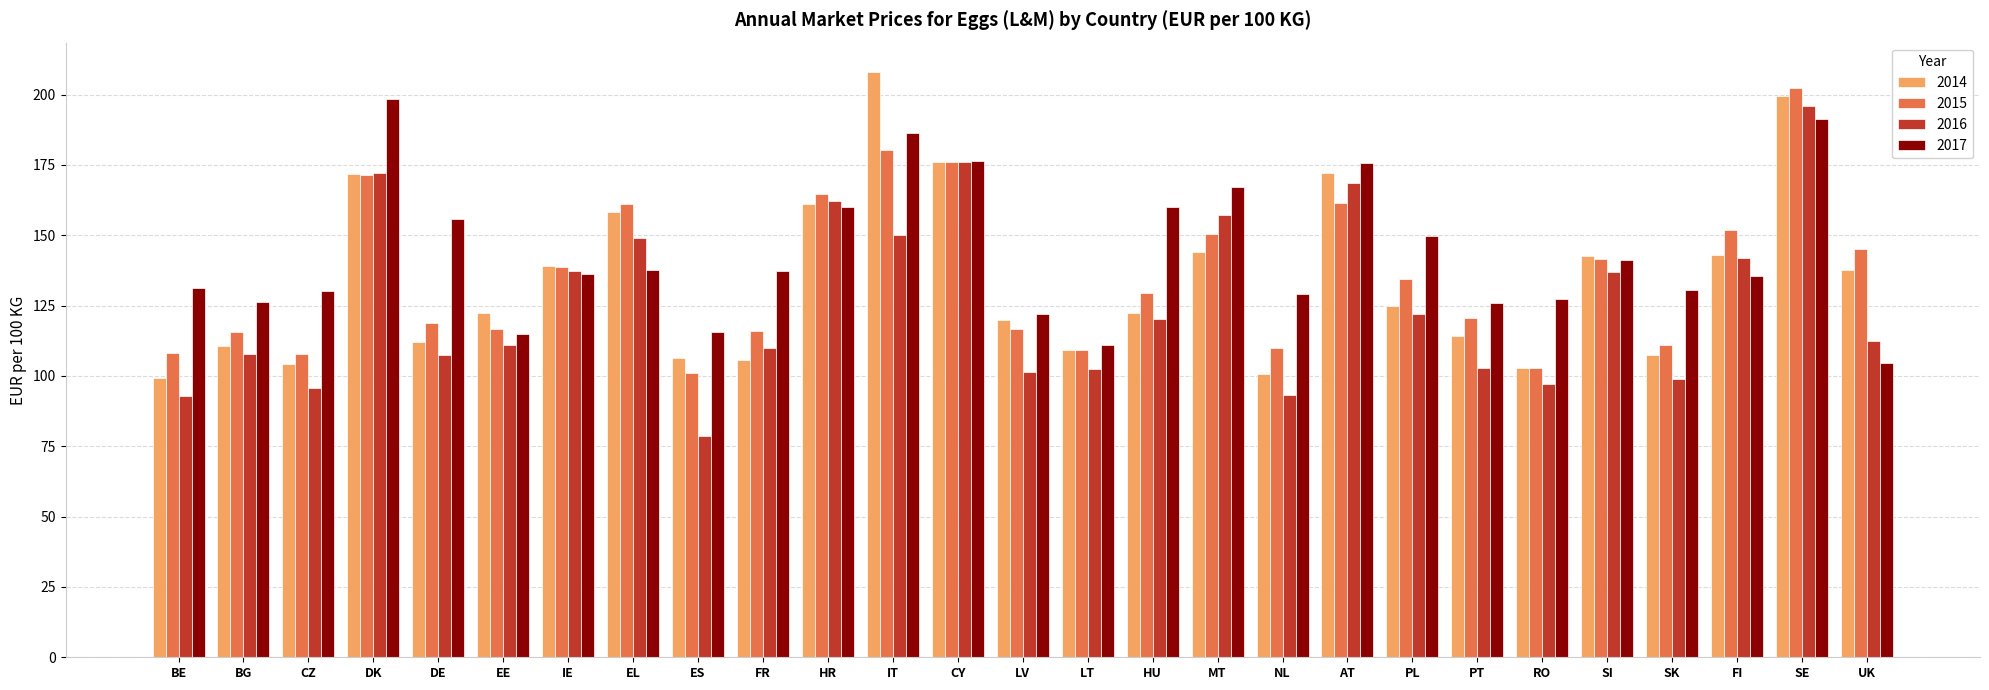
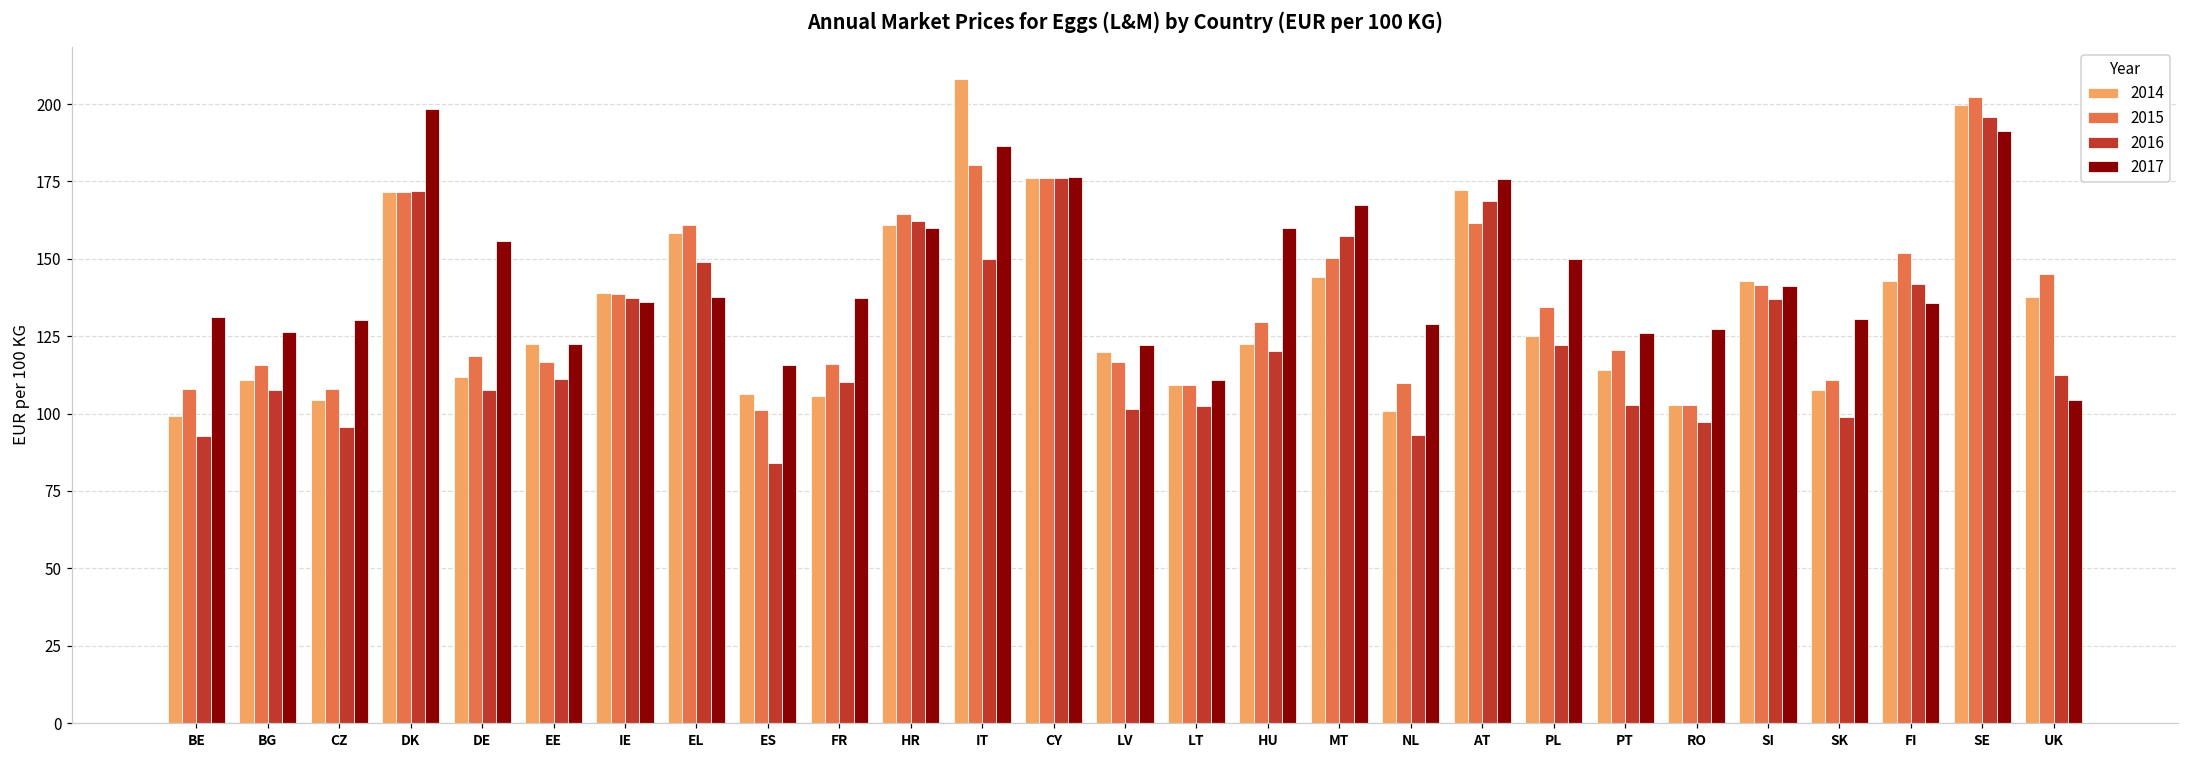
  {
    "2016": {
      "BE": 93,
      "BG": 108,
      "CZ": 96,
      "DK": 172,
      "DE": 107,
      "EE": 111,
      "IE": 137,
      "EL": 149,
-     "ES": 79,
+     "ES": 84,
      "FR": 110,
      "HR": 162,
      "IT": 150,
      "CY": 176,
      "LV": 101,
      "LT": 102,
      "HU": 120,
      "MT": 157,
      "NL": 93,
      "AT": 169,
      "PL": 122,
      "PT": 103,
      "RO": 97,
      "SI": 137,
      "SK": 99,
      "FI": 142,
      "SE": 196,
      "UK": 113
    },
    "2017": {
      "BE": 131,
      "BG": 126,
      "CZ": 130,
      "DK": 198,
      "DE": 156,
-     "EE": 115,
+     "EE": 123,
      "IE": 136,
      "EL": 138,
      "ES": 116,
      "FR": 137,
      "HR": 160,
      "IT": 187,
      "CY": 176,
      "LV": 122,
      "LT": 111,
      "HU": 160,
      "MT": 167,
      "NL": 129,
      "AT": 176,
      "PL": 150,
      "PT": 126,
      "RO": 127,
      "SI": 141,
      "SK": 130,
      "FI": 136,
      "SE": 191,
      "UK": 104
    }
  }
